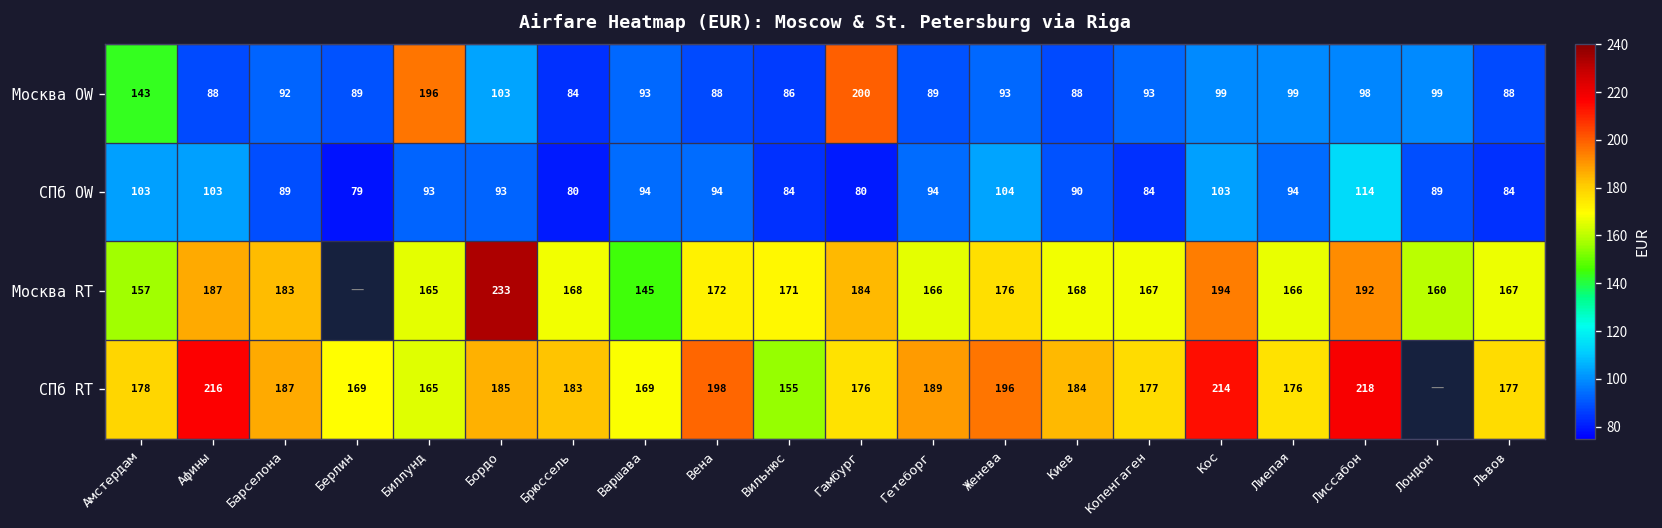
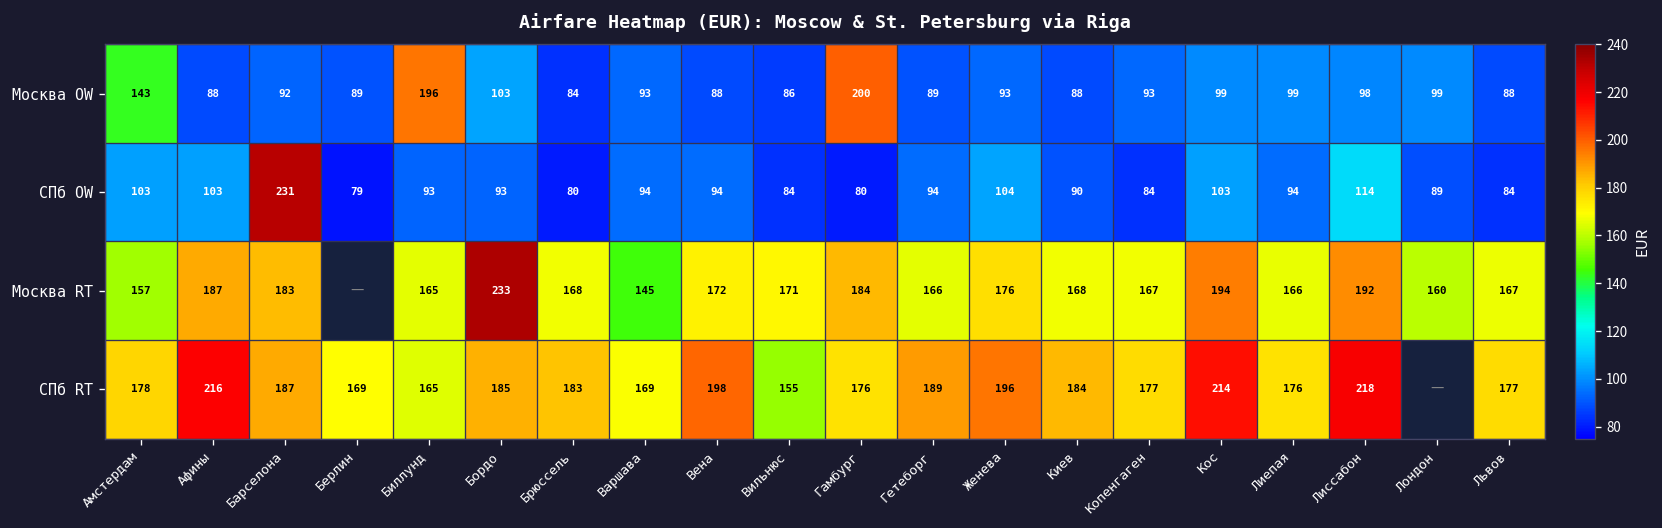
  {
    "Москва OW": {
      "Амстердам": 143,
      "Афины": 88,
      "Барселона": 92,
      "Берлин": 89,
      "Биллунд": 196,
      "Бордо": 103,
      "Брюссель": 84,
      "Варшава": 93,
      "Вена": 88,
      "Вильнюс": 86,
      "Гамбург": 200,
      "Гетеборг": 89,
      "Женева": 93,
      "Киев": 88,
      "Копенгаген": 93,
      "Кос": 99,
      "Лиепая": 99,
      "Лиссабон": 98,
      "Лондон": 99,
      "Львов": 88
    },
    "СПб OW": {
      "Амстердам": 103,
      "Афины": 103,
-     "Барселона": 89,
+     "Барселона": 231,
      "Берлин": 79,
      "Биллунд": 93,
      "Бордо": 93,
      "Брюссель": 80,
      "Варшава": 94,
      "Вена": 94,
      "Вильнюс": 84,
      "Гамбург": 80,
      "Гетеборг": 94,
      "Женева": 104,
      "Киев": 90,
      "Копенгаген": 84,
      "Кос": 103,
      "Лиепая": 94,
      "Лиссабон": 114,
      "Лондон": 89,
      "Львов": 84
    },
    "Москва RT": {
      "Амстердам": 157,
      "Афины": 187,
      "Барселона": 183,
      "Биллунд": 165,
      "Бордо": 233,
      "Брюссель": 168,
      "Варшава": 145,
      "Вена": 172,
      "Вильнюс": 171,
      "Гамбург": 184,
      "Гетеборг": 166,
      "Женева": 176,
      "Киев": 168,
      "Копенгаген": 167,
      "Кос": 194,
      "Лиепая": 166,
      "Лиссабон": 192,
      "Лондон": 160,
      "Львов": 167
    },
    "СПб RT": {
      "Амстердам": 178,
      "Афины": 216,
      "Барселона": 187,
      "Берлин": 169,
      "Биллунд": 165,
      "Бордо": 185,
      "Брюссель": 183,
      "Варшава": 169,
      "Вена": 198,
      "Вильнюс": 155,
      "Гамбург": 176,
      "Гетеборг": 189,
      "Женева": 196,
      "Киев": 184,
      "Копенгаген": 177,
      "Кос": 214,
      "Лиепая": 176,
      "Лиссабон": 218,
      "Львов": 177
    }
  }
